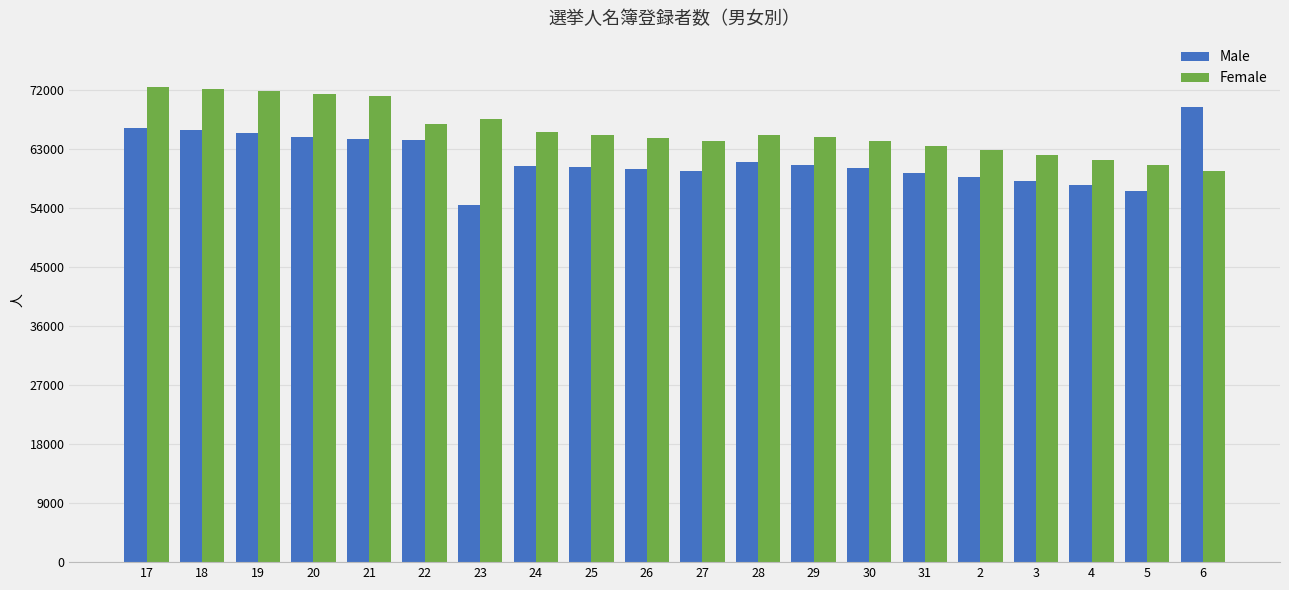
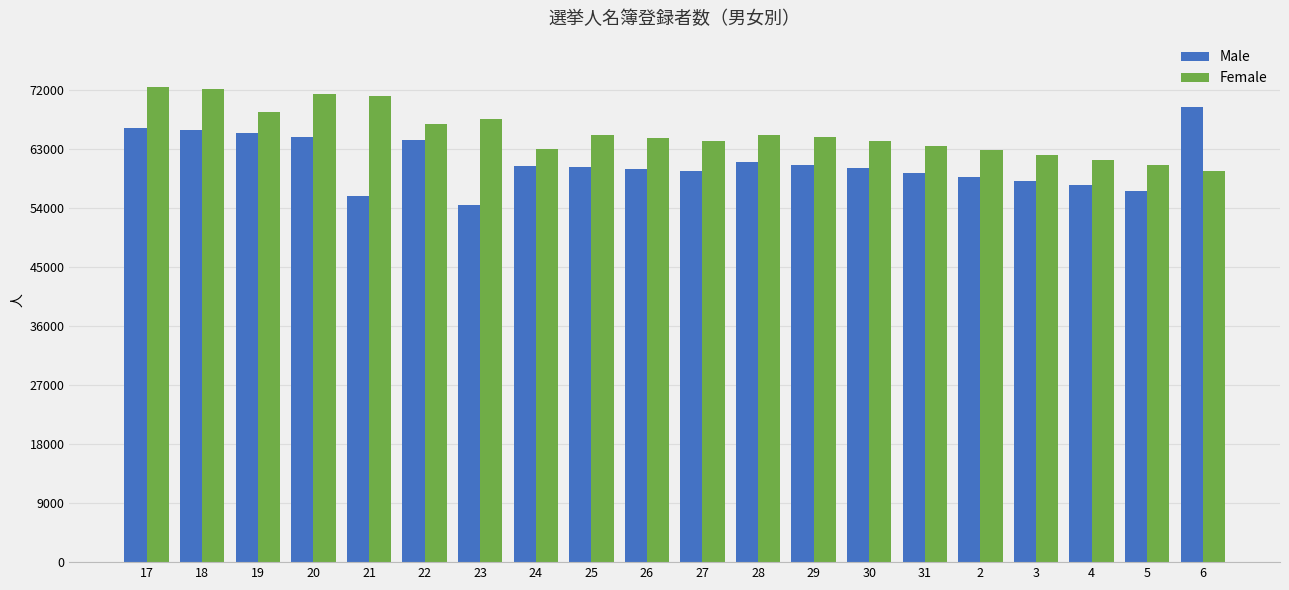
  {
    "Male": {
      "17": 66000,
      "18": 66000,
      "19": 65000,
      "20": 65000,
-     "21": 65000,
+     "21": 56000,
      "22": 64000,
      "23": 54000,
      "24": 60000,
      "25": 60000,
      "26": 60000,
      "27": 60000,
      "28": 61000,
      "29": 61000,
      "30": 60000,
      "31": 59000,
      "2": 59000,
      "3": 58000,
      "4": 57000,
      "5": 57000,
      "6": 69000
    },
    "Female": {
      "17": 73000,
      "18": 72000,
-     "19": 72000,
+     "19": 69000,
      "20": 71000,
      "21": 71000,
      "22": 67000,
      "23": 68000,
-     "24": 66000,
+     "24": 63000,
      "25": 65000,
      "26": 65000,
      "27": 64000,
      "28": 65000,
      "29": 65000,
      "30": 64000,
      "31": 63000,
      "2": 63000,
      "3": 62000,
      "4": 61000,
      "5": 61000,
      "6": 60000
    }
  }
